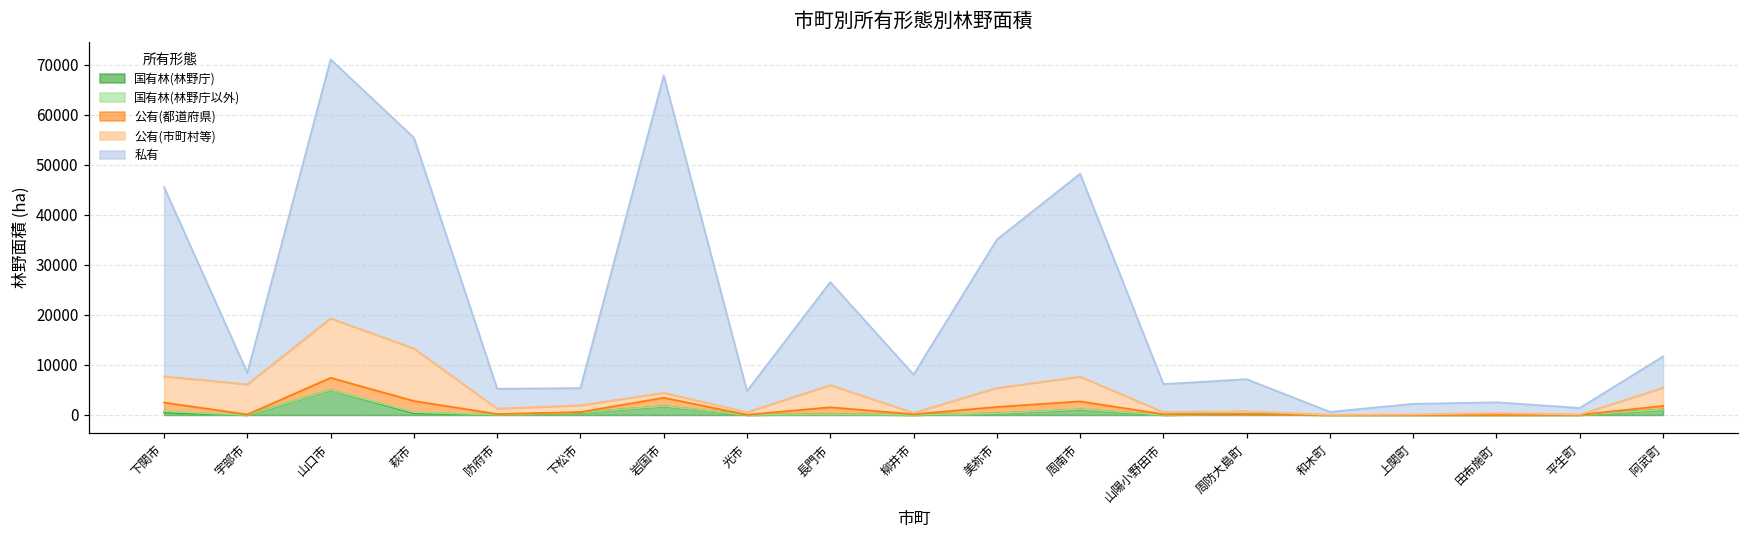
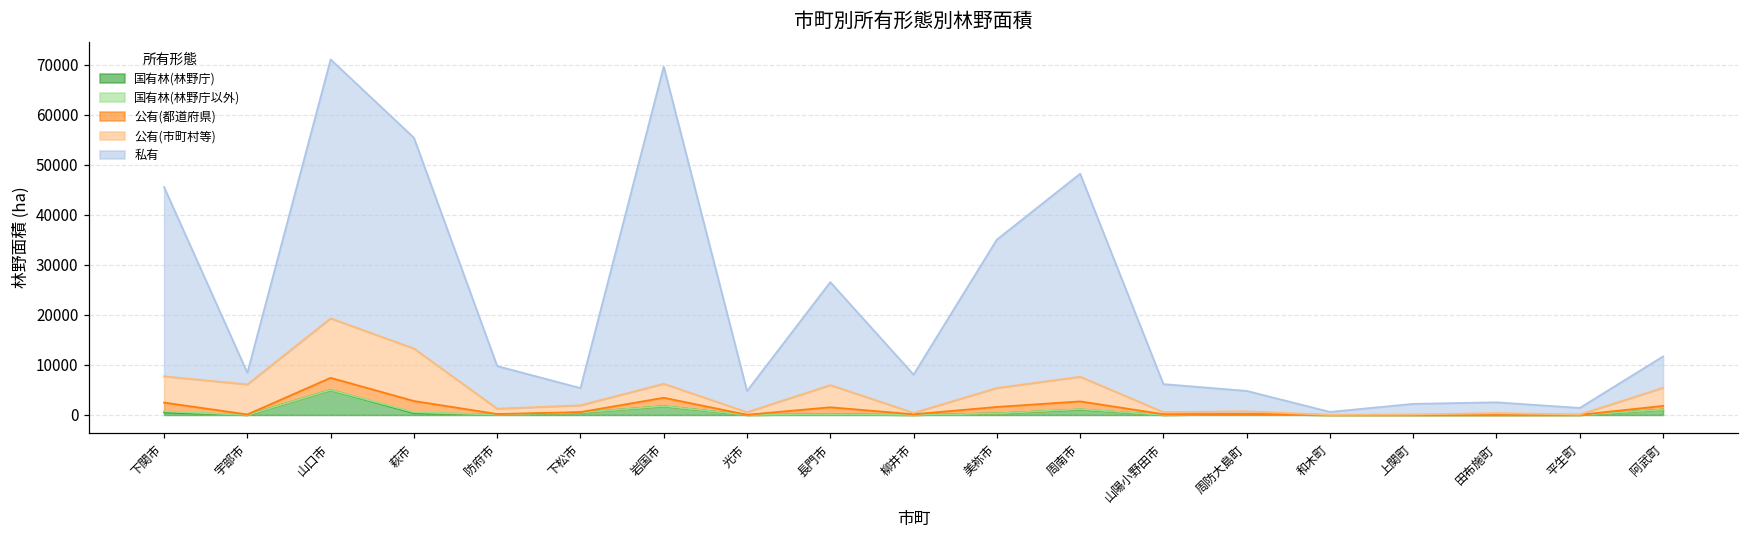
  {
    "公有(都道府県)": {
      "下関市": 2000,
      "山口市": 2000,
      "萩市": 2000,
      "岩国市": 2000,
      "長門市": 1000,
      "美祢市": 1000,
      "周南市": 2000,
      "阿武町": 1000
    },
    "公有(市町村等)": {
      "下関市": 5000,
      "宇部市": 6000,
      "山口市": 12000,
      "萩市": 10000,
      "防府市": 1000,
      "下松市": 1000,
-     "岩国市": 1000,
+     "岩国市": 3000,
      "長門市": 4000,
      "美祢市": 4000,
      "周南市": 5000,
      "阿武町": 4000
    },
    "私有": {
      "下関市": 38000,
      "宇部市": 2000,
      "山口市": 52000,
      "萩市": 42000,
-     "防府市": 4000,
+     "防府市": 9000,
      "下松市": 3000,
      "岩国市": 63000,
      "光市": 4000,
      "長門市": 21000,
      "柳井市": 8000,
      "美祢市": 30000,
      "周南市": 41000,
      "山陽小野田市": 6000,
-     "周防大島町": 6000,
+     "周防大島町": 4000,
      "和木町": 1000,
      "上関町": 2000,
      "田布施町": 2000,
      "平生町": 1000,
      "阿武町": 6000
    }
  }
